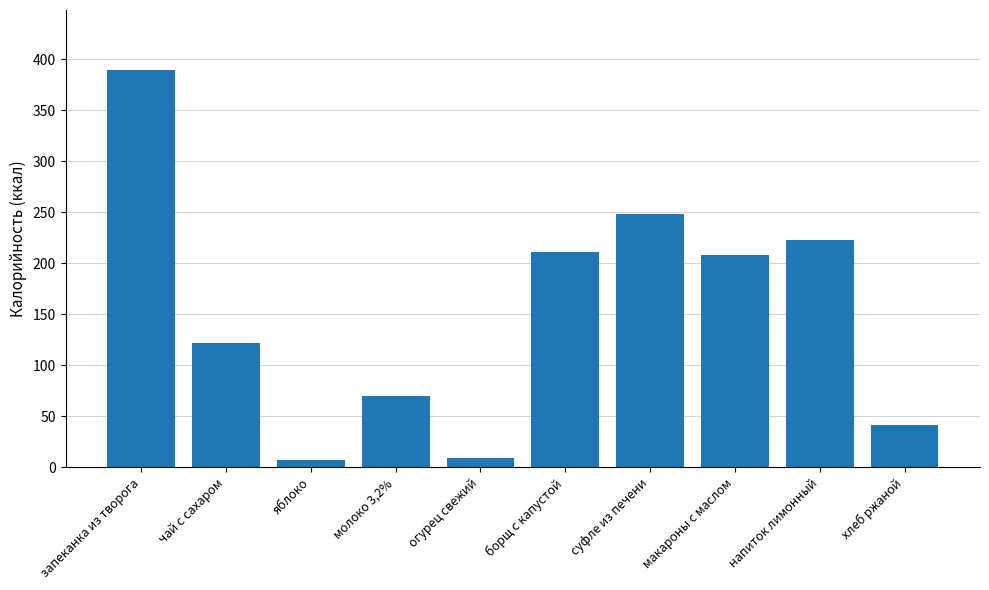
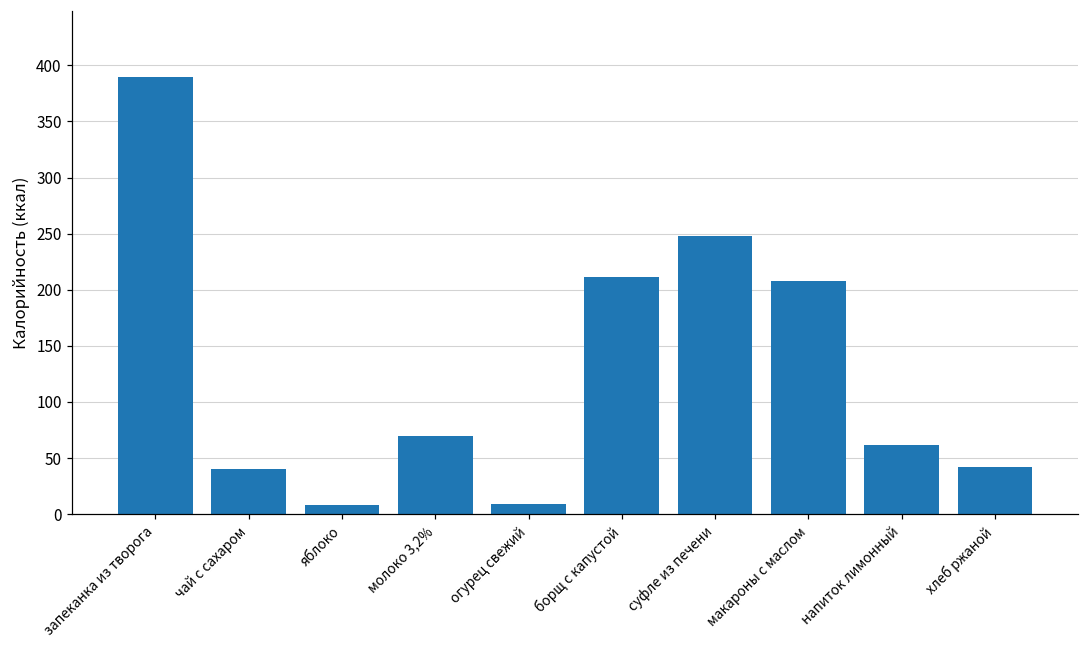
  {
    "запеканка из творога": 390,
-   "чай с сахаром": 122,
+   "чай с сахаром": 40,
    "яблоко": 8,
    "молоко 3,2%": 70,
    "огурец свежий": 9,
    "борщ с капустой": 211,
    "суфле из печени": 248,
    "макароны с маслом": 208,
-   "напиток лимонный": 223,
+   "напиток лимонный": 62,
    "хлеб ржаной": 42
  }
